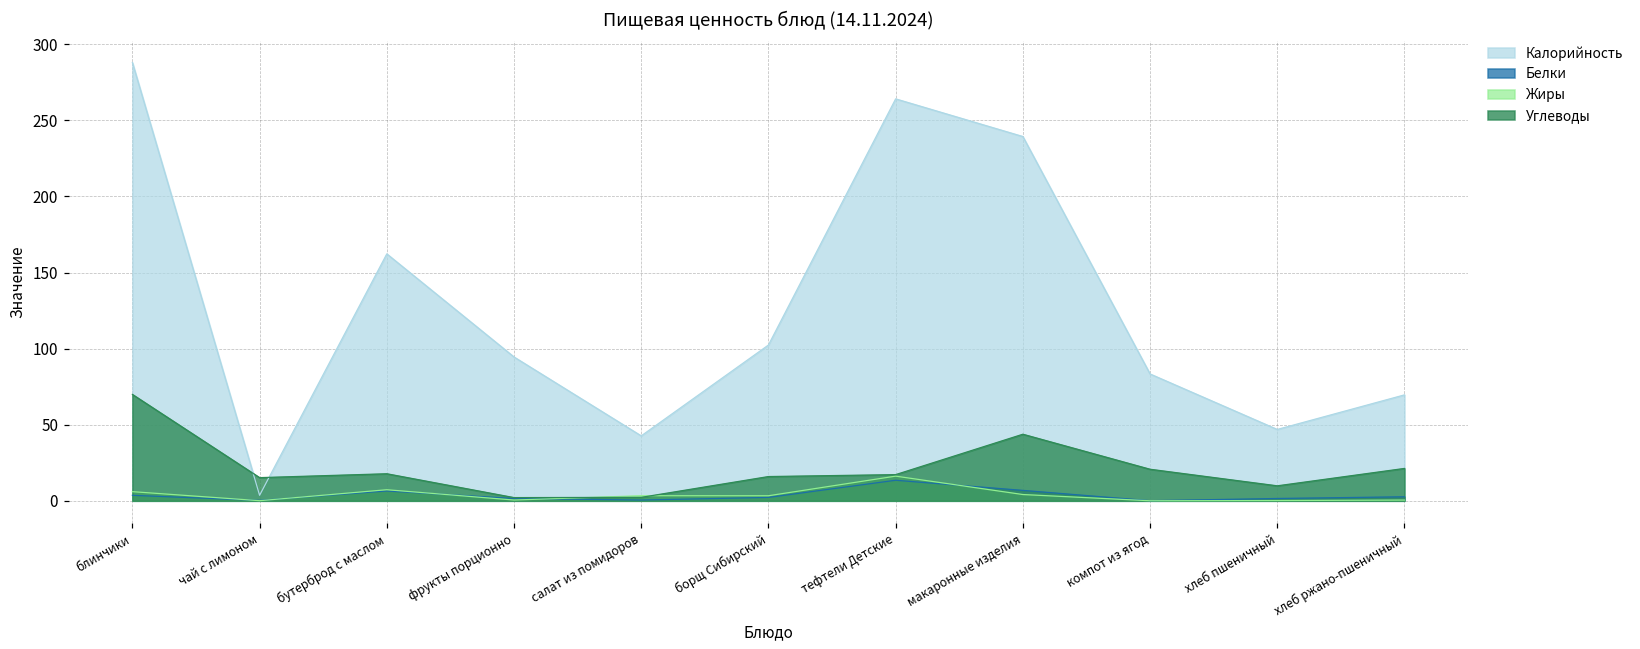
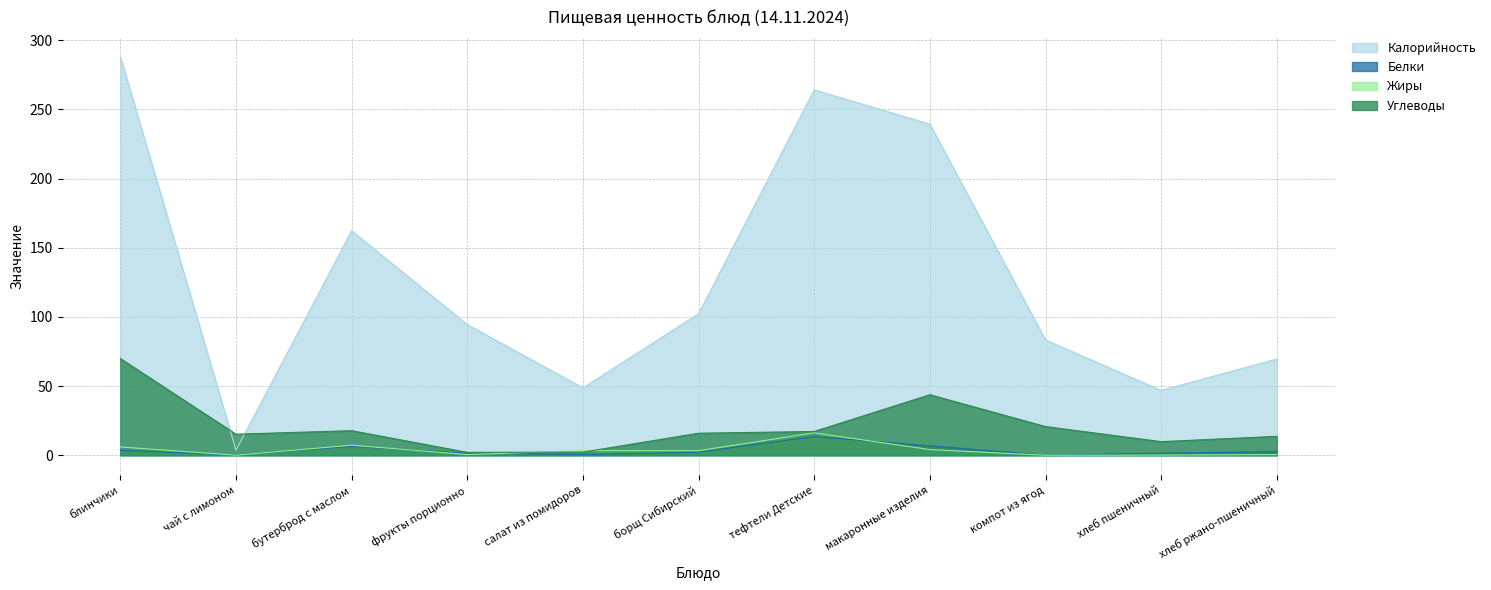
  {
    "Калорийность": {
      "блинчики": 288,
      "чай с лимоном": 4,
      "бутерброд с маслом": 162,
      "фрукты порционно": 95,
-     "салат из помидоров": 43,
+     "салат из помидоров": 49,
      "борщ Сибирский": 102,
      "тефтели Детские": 264,
      "макаронные изделия": 239,
      "компот из ягод": 83,
      "хлеб пшеничный": 47,
      "хлеб ржано-пшеничный": 70
    },
    "Белки": {
      "блинчики": 4,
      "тефтели Детские": 13,
      "макаронные изделия": 7,
      "хлеб ржано-пшеничный": 3
    },
    "Жиры": {
      "блинчики": 6,
      "макаронные изделия": 4,
      "хлеб ржано-пшеничный": 0
    },
    "Углеводы": {
      "блинчики": 70,
      "чай с лимоном": 15,
      "бутерброд с маслом": 18,
      "борщ Сибирский": 16,
      "макаронные изделия": 44,
      "компот из ягод": 21,
      "хлеб пшеничный": 10,
-     "хлеб ржано-пшеничный": 21
+     "хлеб ржано-пшеничный": 14
    }
  }
